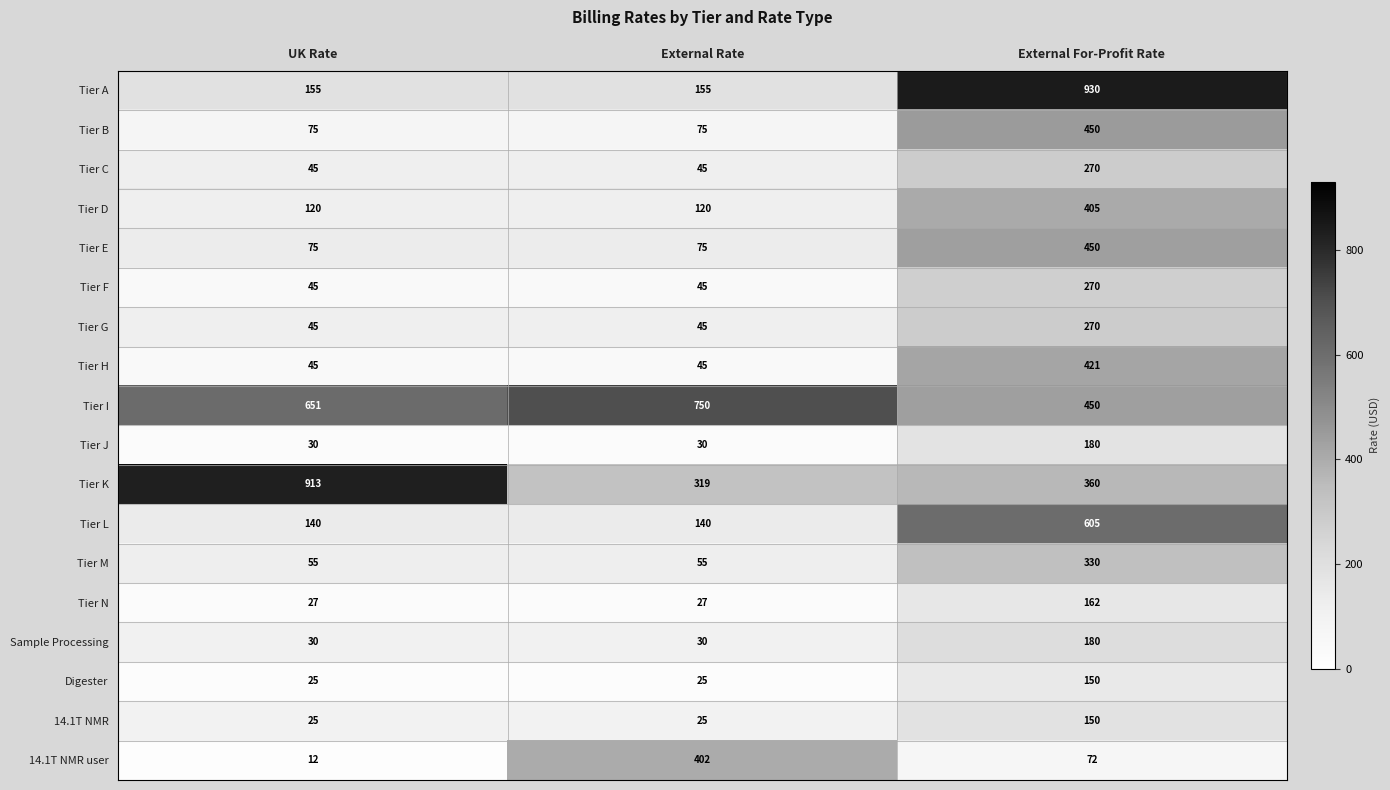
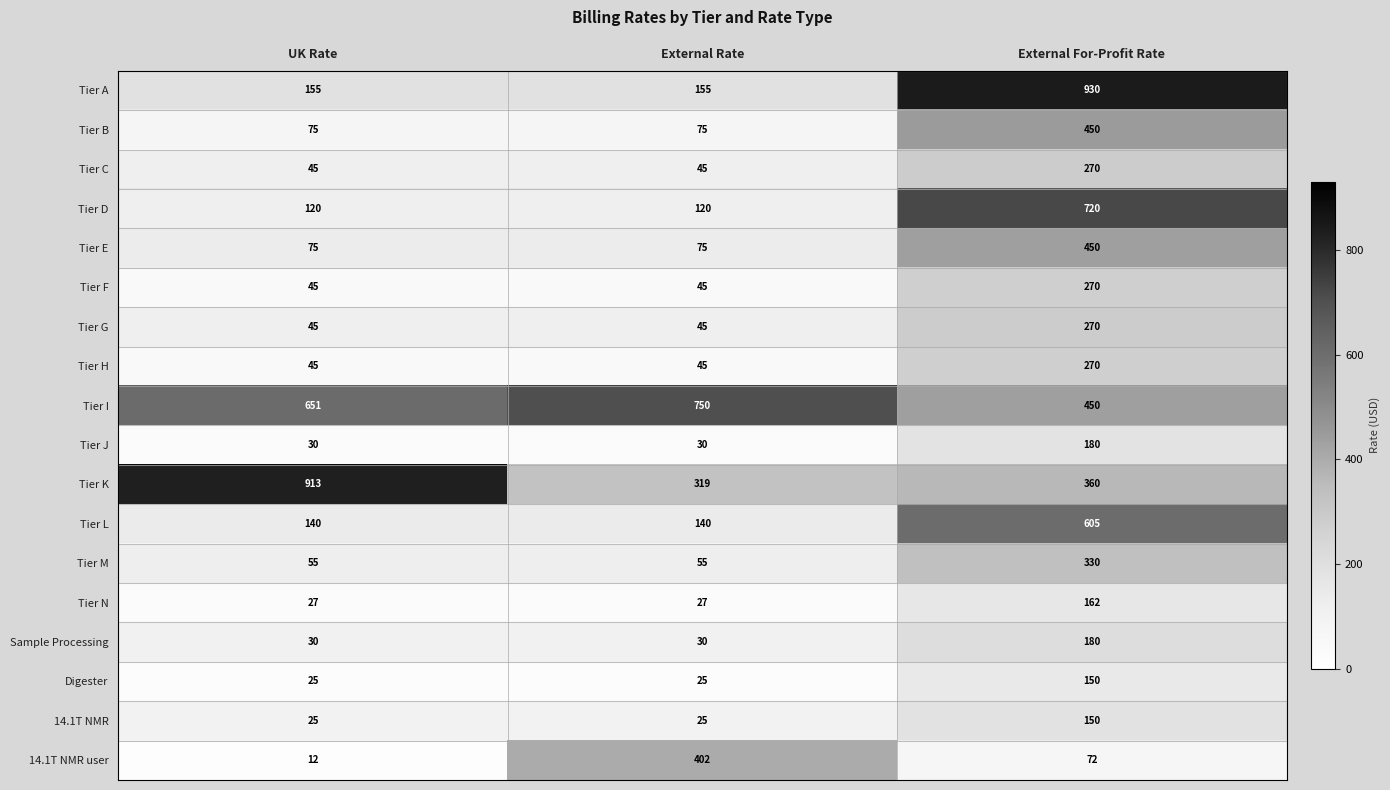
  {
    "Tier A": {
      "UK Rate": 155,
      "External Rate": 155,
      "External For-Profit Rate": 930
    },
    "Tier B": {
      "UK Rate": 75,
      "External Rate": 75,
      "External For-Profit Rate": 450
    },
    "Tier C": {
      "UK Rate": 45,
      "External Rate": 45,
      "External For-Profit Rate": 270
    },
    "Tier D": {
      "UK Rate": 120,
      "External Rate": 120,
-     "External For-Profit Rate": 405
+     "External For-Profit Rate": 720
    },
    "Tier E": {
      "UK Rate": 75,
      "External Rate": 75,
      "External For-Profit Rate": 450
    },
    "Tier F": {
      "UK Rate": 45,
      "External Rate": 45,
      "External For-Profit Rate": 270
    },
    "Tier G": {
      "UK Rate": 45,
      "External Rate": 45,
      "External For-Profit Rate": 270
    },
    "Tier H": {
      "UK Rate": 45,
      "External Rate": 45,
-     "External For-Profit Rate": 421
+     "External For-Profit Rate": 270
    },
    "Tier I": {
      "UK Rate": 651,
      "External Rate": 750,
      "External For-Profit Rate": 450
    },
    "Tier J": {
      "UK Rate": 30,
      "External Rate": 30,
      "External For-Profit Rate": 180
    },
    "Tier K": {
      "UK Rate": 913,
      "External Rate": 319,
      "External For-Profit Rate": 360
    },
    "Tier L": {
      "UK Rate": 140,
      "External Rate": 140,
      "External For-Profit Rate": 605
    },
    "Tier M": {
      "UK Rate": 55,
      "External Rate": 55,
      "External For-Profit Rate": 330
    },
    "Tier N": {
      "UK Rate": 27,
      "External Rate": 27,
      "External For-Profit Rate": 162
    },
    "Sample Processing": {
      "UK Rate": 30,
      "External Rate": 30,
      "External For-Profit Rate": 180
    },
    "Digester": {
      "UK Rate": 25,
      "External Rate": 25,
      "External For-Profit Rate": 150
    },
    "14.1T NMR": {
      "UK Rate": 25,
      "External Rate": 25,
      "External For-Profit Rate": 150
    },
    "14.1T NMR user": {
      "UK Rate": 12,
      "External Rate": 402,
      "External For-Profit Rate": 72
    }
  }
